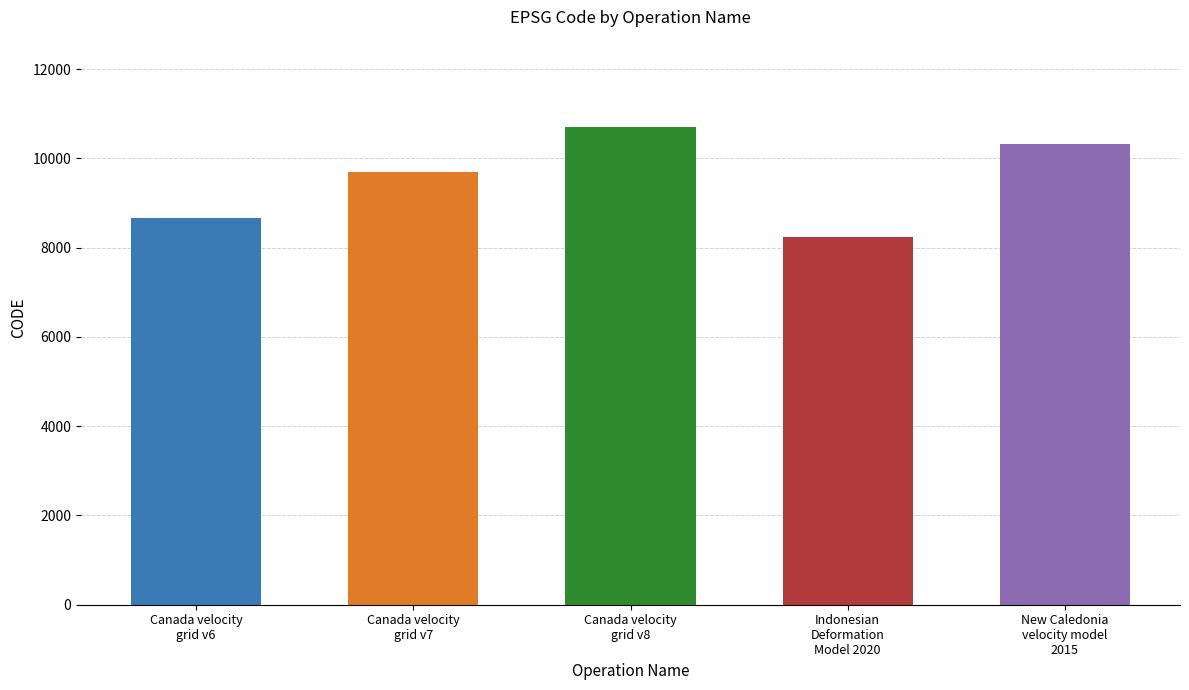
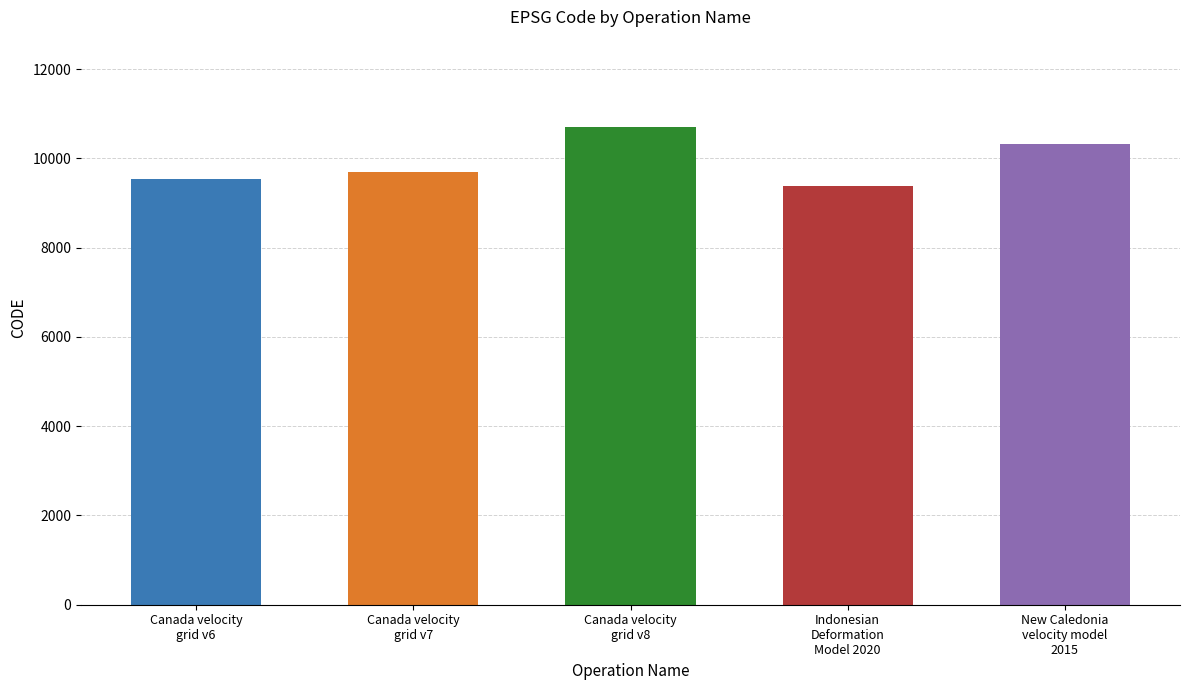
  {
-   "Canada velocity grid v6": 8700,
+   "Canada velocity grid v6": 9500,
    "Canada velocity grid v7": 9700,
    "Canada velocity grid v8": 10700,
-   "Indonesian Deformation Model 2020": 8200,
+   "Indonesian Deformation Model 2020": 9400,
    "New Caledonia velocity model 2015": 10300
  }
